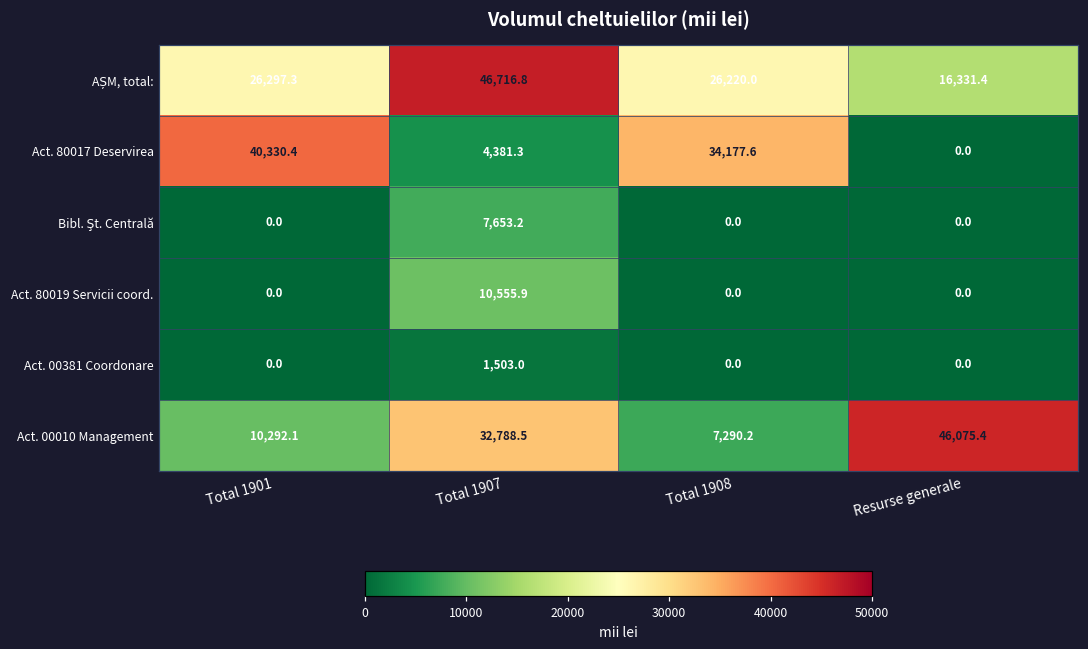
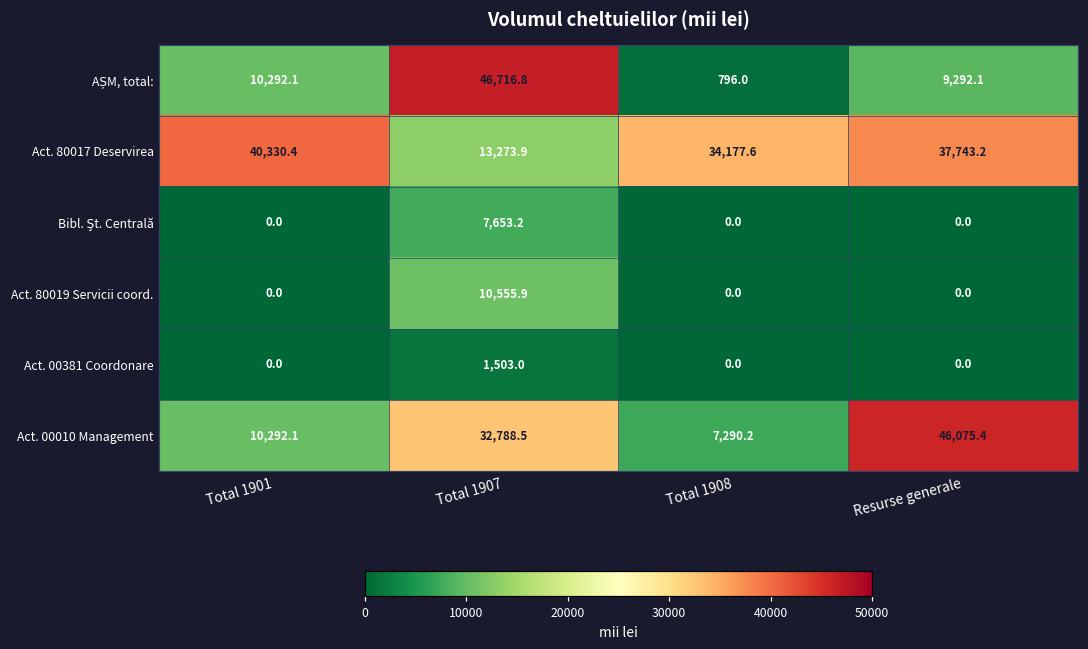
  {
    "AȘM, total:": {
-     "Total 1901": "26,297.3",
+     "Total 1901": "10,292.1",
      "Total 1907": "46,716.8",
-     "Total 1908": "26,220.0",
-     "Resurse generale": "16,331.4"
+     "Total 1908": "796.0",
+     "Resurse generale": "9,292.1"
    },
    "Act. 80017 Deservirea": {
      "Total 1901": "40,330.4",
-     "Total 1907": "4,381.3",
+     "Total 1907": "13,273.9",
      "Total 1908": "34,177.6",
-     "Resurse generale": "0.0"
+     "Resurse generale": "37,743.2"
    },
    "Bibl. Şt. Centrală": {
      "Total 1901": "0.0",
      "Total 1907": "7,653.2",
      "Total 1908": "0.0",
      "Resurse generale": "0.0"
    },
    "Act. 80019 Servicii coord.": {
      "Total 1901": "0.0",
      "Total 1907": "10,555.9",
      "Total 1908": "0.0",
      "Resurse generale": "0.0"
    },
    "Act. 00381 Coordonare": {
      "Total 1901": "0.0",
      "Total 1907": "1,503.0",
      "Total 1908": "0.0",
      "Resurse generale": "0.0"
    },
    "Act. 00010 Management": {
      "Total 1901": "10,292.1",
      "Total 1907": "32,788.5",
      "Total 1908": "7,290.2",
      "Resurse generale": "46,075.4"
    }
  }
